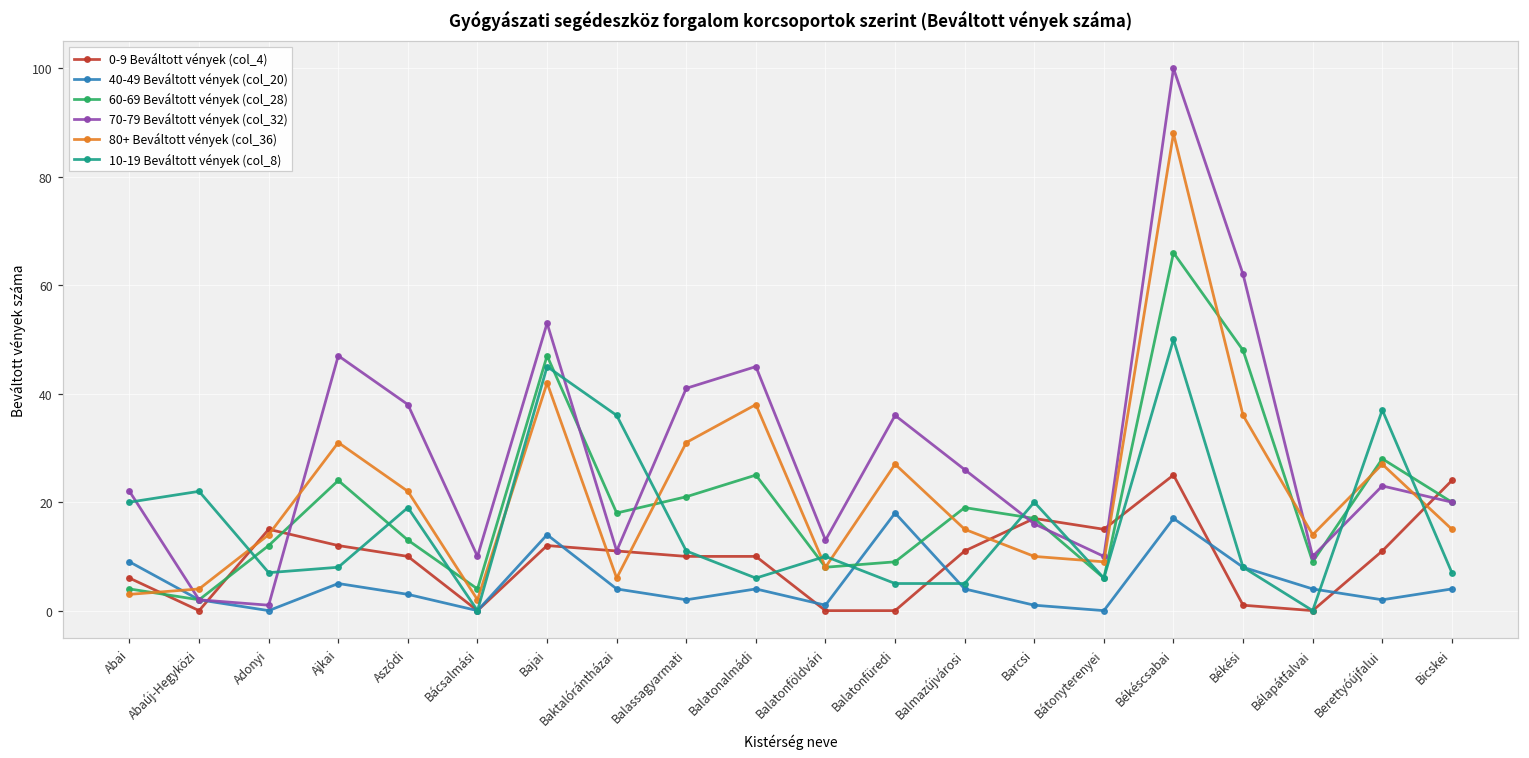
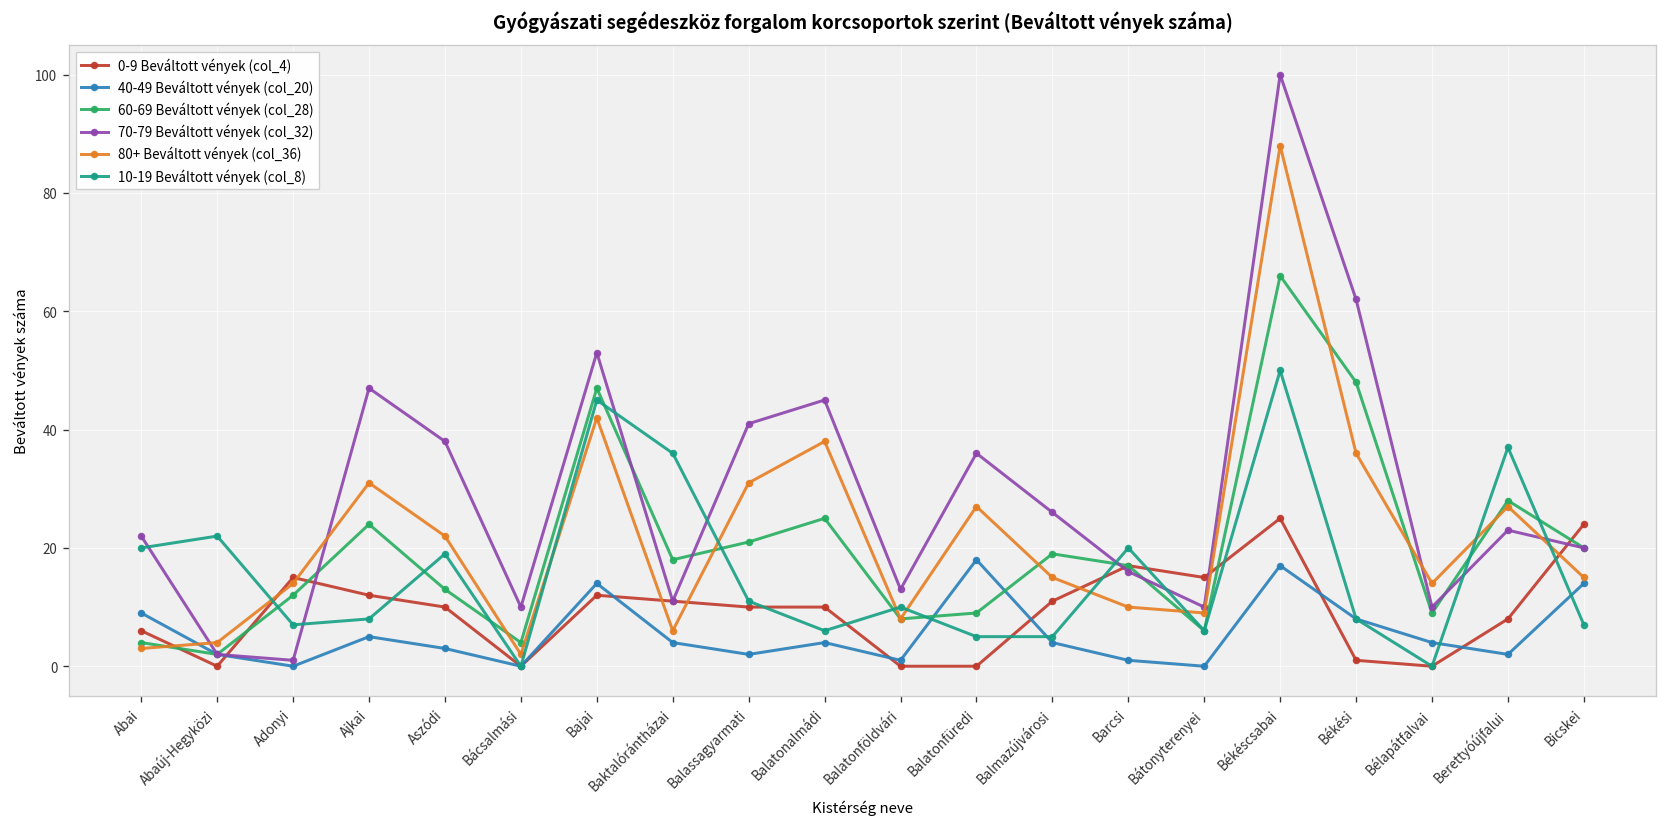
  {
    "0-9 Beváltott vények (col_4)": {
      "Abai": 6,
      "Abaúj-Hegyközi": 0,
      "Adonyi": 15,
      "Ajkai": 12,
      "Aszódi": 10,
      "Bajai": 12,
      "Balassagyarmati": 10,
      "Balatonalmádi": 10,
      "Balatonföldvári": 0,
      "Balatonfüredi": 0,
      "Balmazújvárosi": 11,
      "Bátonyterenyei": 15,
      "Békéscsabai": 25,
      "Békési": 1,
-     "Berettyóújfalui": 11,
+     "Berettyóújfalui": 8,
      "Bicskei": 24
    },
    "40-49 Beváltott vények (col_20)": {
      "Abai": 9,
      "Adonyi": 0,
      "Ajkai": 5,
      "Aszódi": 3,
      "Bajai": 14,
      "Baktalórántházai": 4,
      "Balassagyarmati": 2,
      "Balatonalmádi": 4,
      "Balatonföldvári": 1,
      "Balatonfüredi": 18,
      "Balmazújvárosi": 4,
      "Barcsi": 1,
      "Bátonyterenyei": 0,
      "Békéscsabai": 17,
      "Bélapátfalvai": 4,
      "Berettyóújfalui": 2,
-     "Bicskei": 4
+     "Bicskei": 14
    },
    "70-79 Beváltott vények (col_32)": {
      "Abai": 22,
      "Adonyi": 1,
      "Ajkai": 47,
      "Aszódi": 38,
      "Bácsalmási": 10,
      "Bajai": 53,
      "Balassagyarmati": 41,
      "Balatonalmádi": 45,
      "Balatonföldvári": 13,
      "Balatonfüredi": 36,
      "Balmazújvárosi": 26,
      "Barcsi": 16,
      "Bátonyterenyei": 10,
      "Békéscsabai": 100,
      "Békési": 62,
      "Bélapátfalvai": 10,
      "Berettyóújfalui": 23
    },
    "80+ Beváltott vények (col_36)": {
      "Abai": 3,
      "Abaúj-Hegyközi": 4,
      "Adonyi": 14,
      "Ajkai": 31,
      "Aszódi": 22,
      "Bácsalmási": 2,
      "Bajai": 42,
      "Baktalórántházai": 6,
      "Balassagyarmati": 31,
      "Balatonalmádi": 38,
      "Balatonfüredi": 27,
      "Balmazújvárosi": 15,
      "Barcsi": 10,
      "Bátonyterenyei": 9,
      "Békéscsabai": 88,
      "Békési": 36,
      "Bélapátfalvai": 14,
      "Berettyóújfalui": 27,
      "Bicskei": 15
    }
  }
